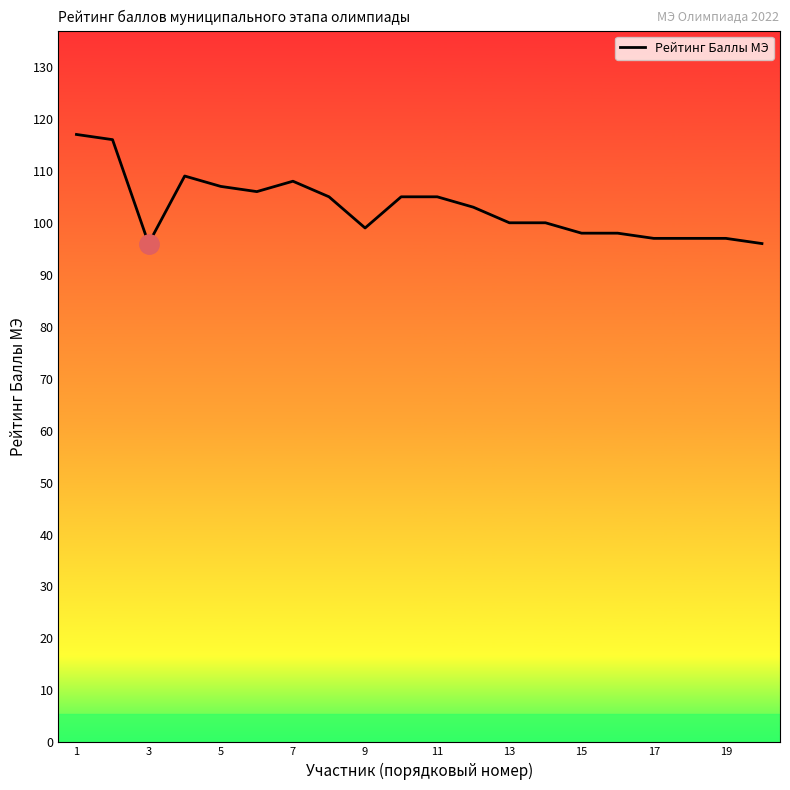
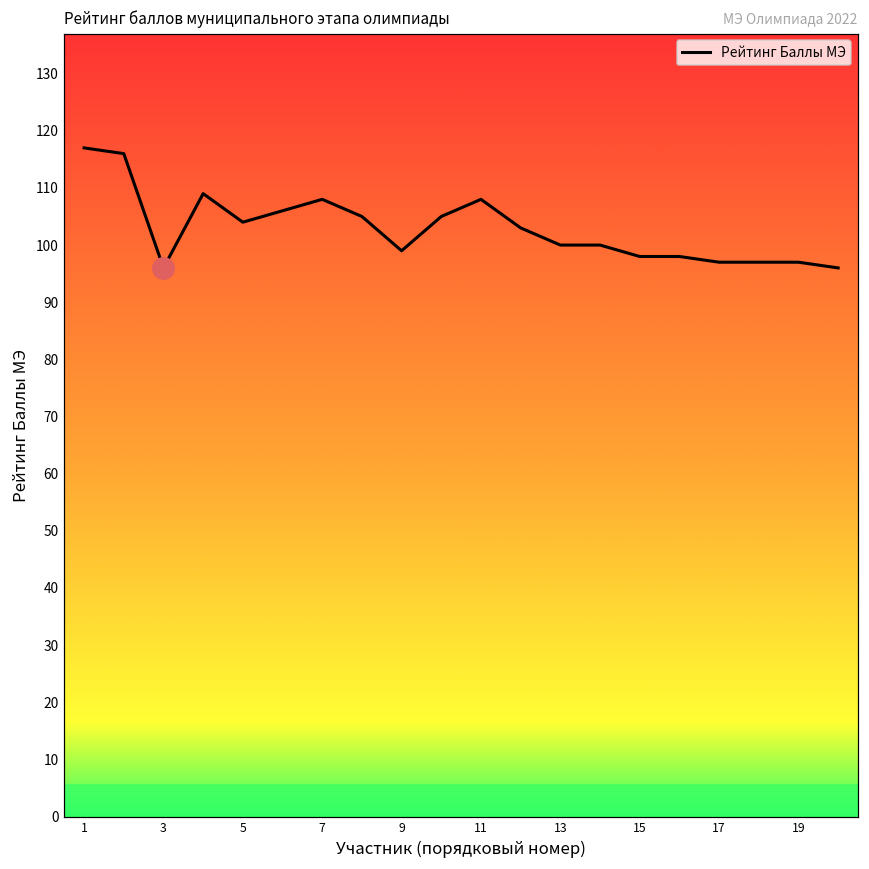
  {
    "Рейтинг Баллы МЭ": {
      "1": 117,
-     "5": 107,
+     "5": 104,
      "7": 108,
      "9": 99,
-     "11": 105,
+     "11": 108,
      "13": 100,
      "15": 98,
      "17": 97,
      "19": 97
    }
  }
